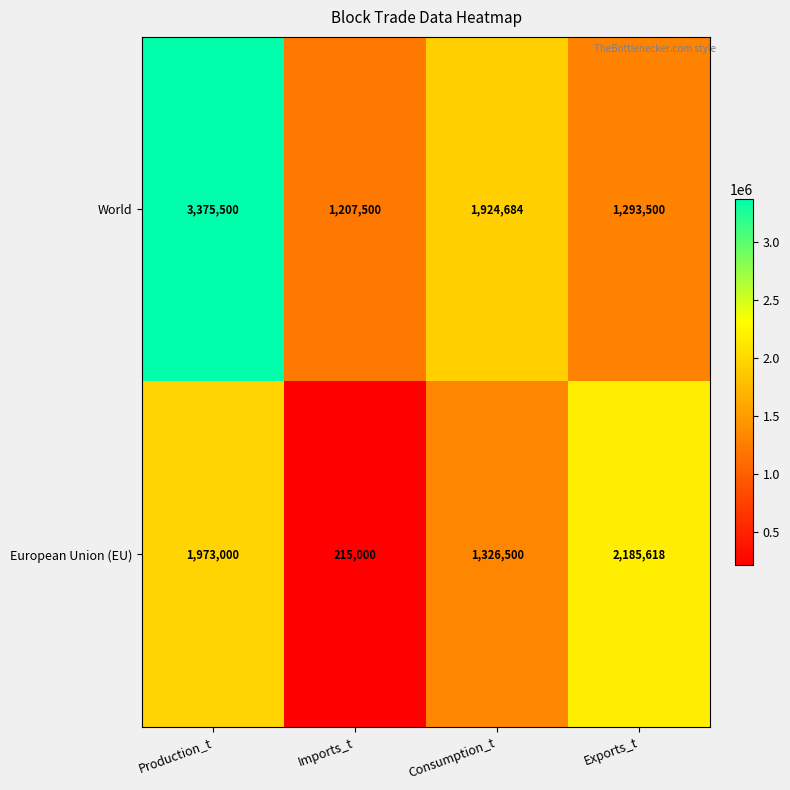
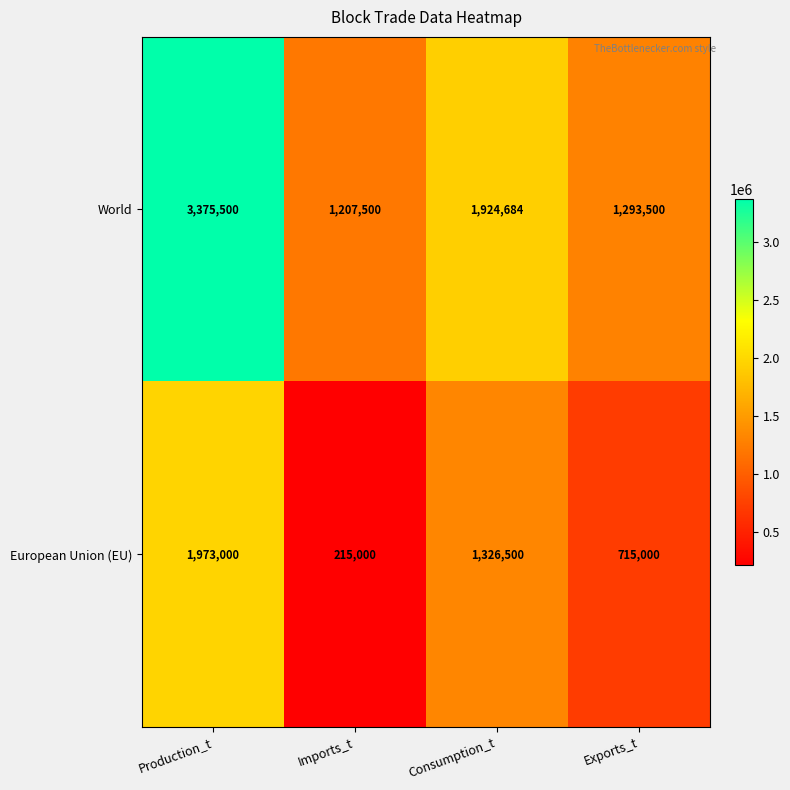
  {
    "World": {
      "Production_t": "3,375,500",
      "Imports_t": "1,207,500",
      "Consumption_t": "1,924,684"
    },
    "European Union (EU)": {
      "Production_t": "1,973,000",
      "Imports_t": "215,000",
      "Consumption_t": "1,326,500",
-     "Exports_t": "2,185,618"
+     "Exports_t": "715,000"
    }
  }
